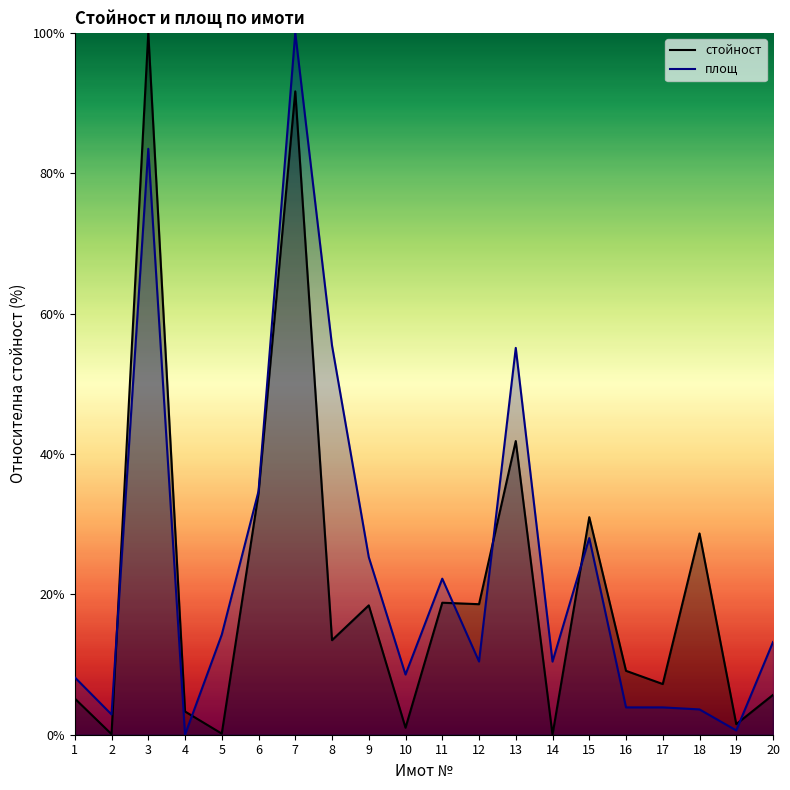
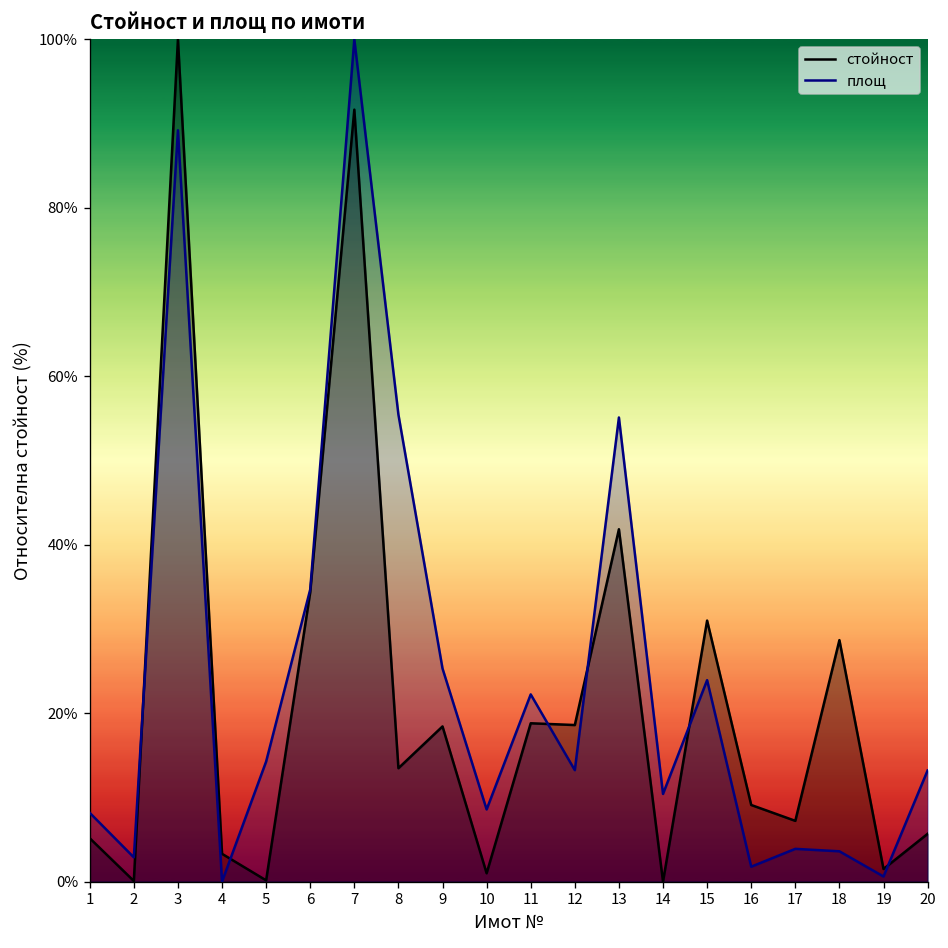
  {
    "стойност": {
      "1": "5%",
      "2": "0%",
      "3": "100%",
      "4": "3%",
      "5": "0%",
      "7": "92%",
      "8": "13%",
      "9": "18%",
      "10": "1%",
      "11": "19%",
      "12": "19%",
      "13": "42%",
      "14": "0%",
      "15": "31%",
      "16": "9%",
      "17": "7%",
      "18": "29%",
      "19": "2%",
      "20": "6%"
    },
    "площ": {
      "1": "8%",
      "2": "3%",
-     "3": "83%",
+     "3": "89%",
      "4": "0%",
      "5": "14%",
      "7": "100%",
      "8": "55%",
      "9": "25%",
      "10": "9%",
      "11": "22%",
-     "12": "10%",
+     "12": "13%",
      "13": "55%",
      "14": "10%",
-     "15": "28%",
-     "16": "4%",
+     "15": "24%",
+     "16": "2%",
      "17": "4%",
      "18": "4%",
      "19": "1%",
      "20": "13%"
    }
  }
